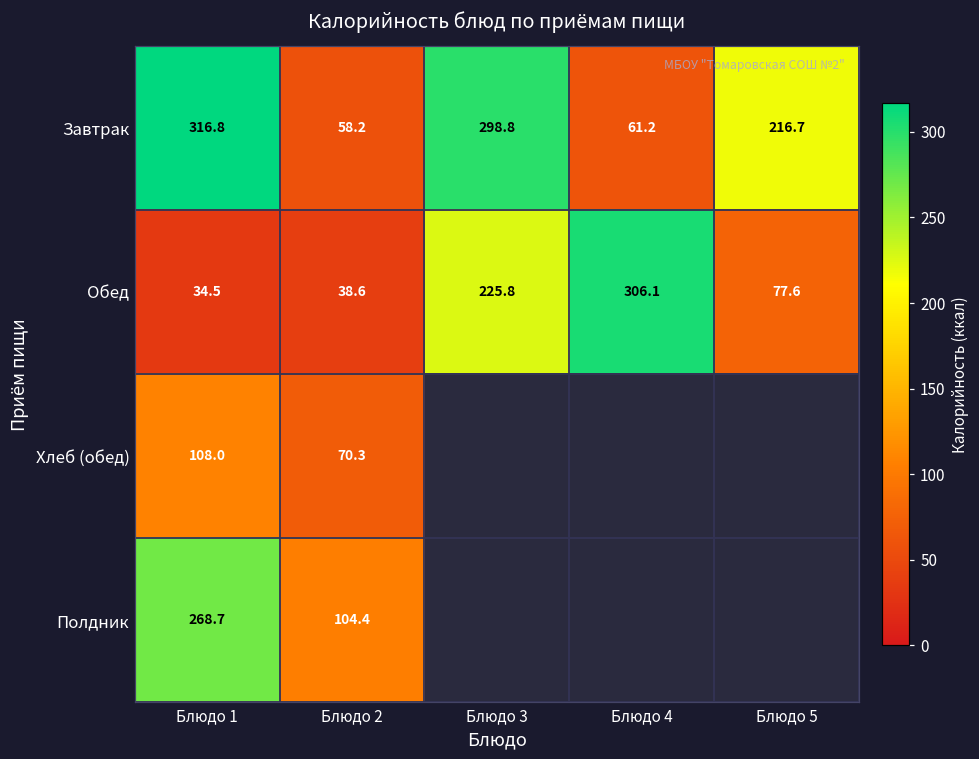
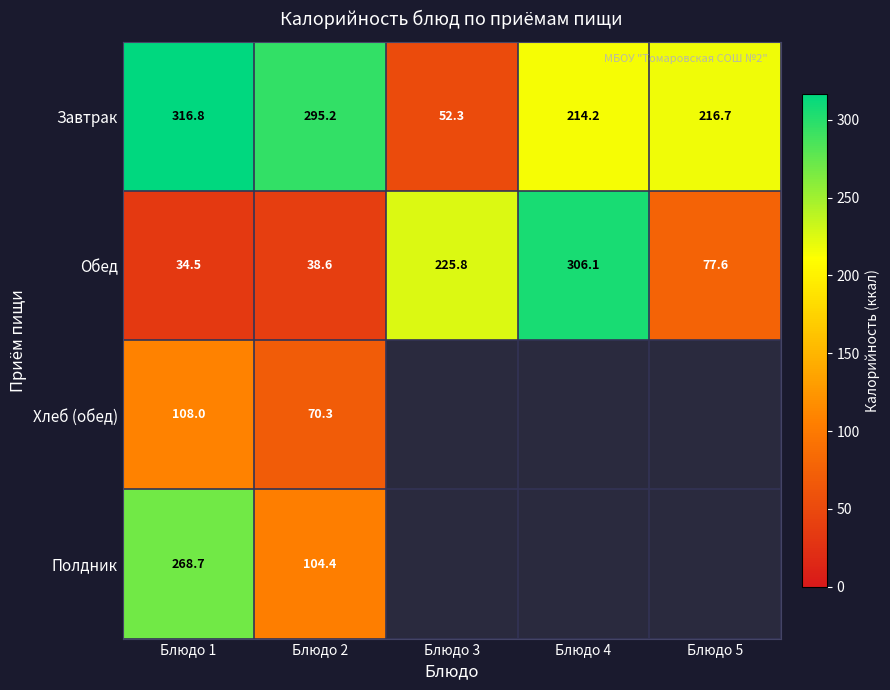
  {
    "Завтрак": {
      "Блюдо 1": 316.8,
-     "Блюдо 2": 58.2,
-     "Блюдо 3": 298.8,
-     "Блюдо 4": 61.2
+     "Блюдо 2": 295.2,
+     "Блюдо 3": 52.3,
+     "Блюдо 4": 214.2
    },
    "Обед": {
      "Блюдо 1": 34.5,
      "Блюдо 2": 38.6,
      "Блюдо 3": 225.8,
      "Блюдо 4": 306.1,
      "Блюдо 5": 77.6
    },
    "Хлеб (обед)": {
      "Блюдо 1": 108.0,
      "Блюдо 2": 70.3
    },
    "Полдник": {
      "Блюдо 1": 268.7,
      "Блюдо 2": 104.4
    }
  }
